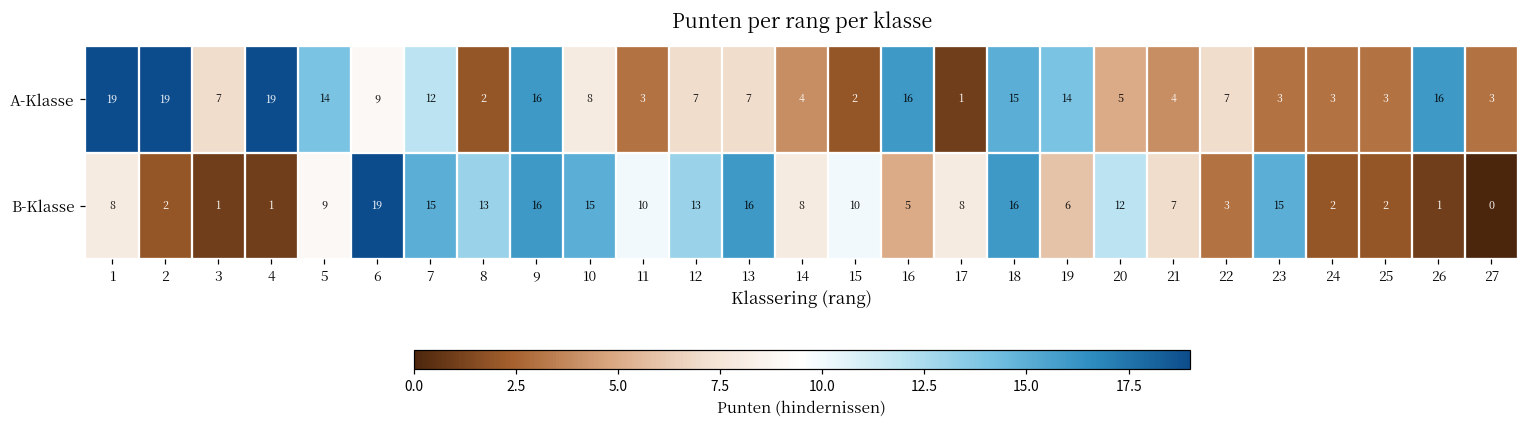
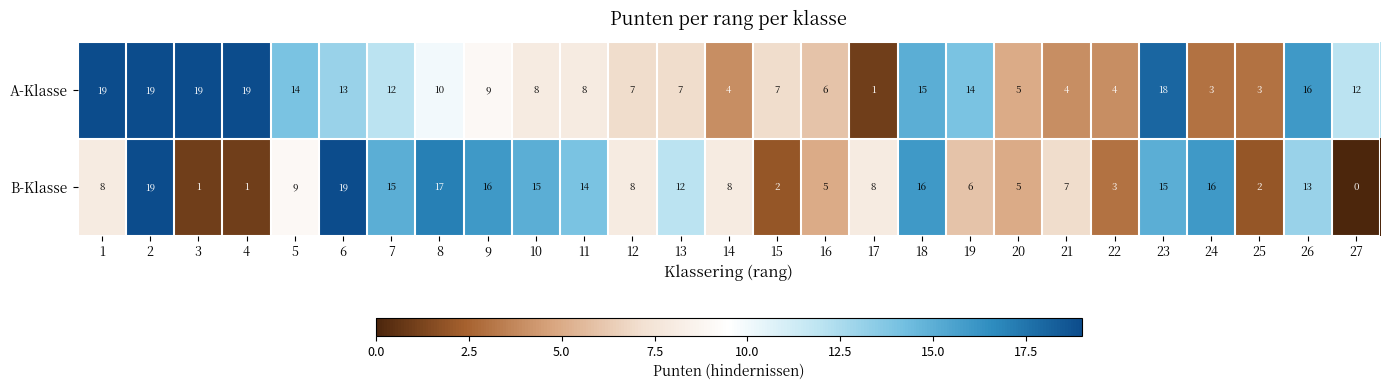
  {
    "A-Klasse": {
      "1": 19,
      "2": 19,
-     "3": 7,
+     "3": 19,
      "4": 19,
      "5": 14,
-     "6": 9,
+     "6": 13,
      "7": 12,
-     "8": 2,
-     "9": 16,
+     "8": 10,
+     "9": 9,
      "10": 8,
-     "11": 3,
+     "11": 8,
      "12": 7,
      "13": 7,
      "14": 4,
-     "15": 2,
-     "16": 16,
+     "15": 7,
+     "16": 6,
      "17": 1,
      "18": 15,
      "19": 14,
      "20": 5,
      "21": 4,
-     "22": 7,
-     "23": 3,
+     "22": 4,
+     "23": 18,
      "24": 3,
      "25": 3,
      "26": 16,
-     "27": 3
+     "27": 12
    },
    "B-Klasse": {
      "1": 8,
-     "2": 2,
+     "2": 19,
      "3": 1,
      "4": 1,
      "5": 9,
      "6": 19,
      "7": 15,
-     "8": 13,
+     "8": 17,
      "9": 16,
      "10": 15,
-     "11": 10,
-     "12": 13,
-     "13": 16,
+     "11": 14,
+     "12": 8,
+     "13": 12,
      "14": 8,
-     "15": 10,
+     "15": 2,
      "16": 5,
      "17": 8,
      "18": 16,
      "19": 6,
-     "20": 12,
+     "20": 5,
      "21": 7,
      "22": 3,
      "23": 15,
-     "24": 2,
+     "24": 16,
      "25": 2,
-     "26": 1,
+     "26": 13,
      "27": 0
    }
  }
